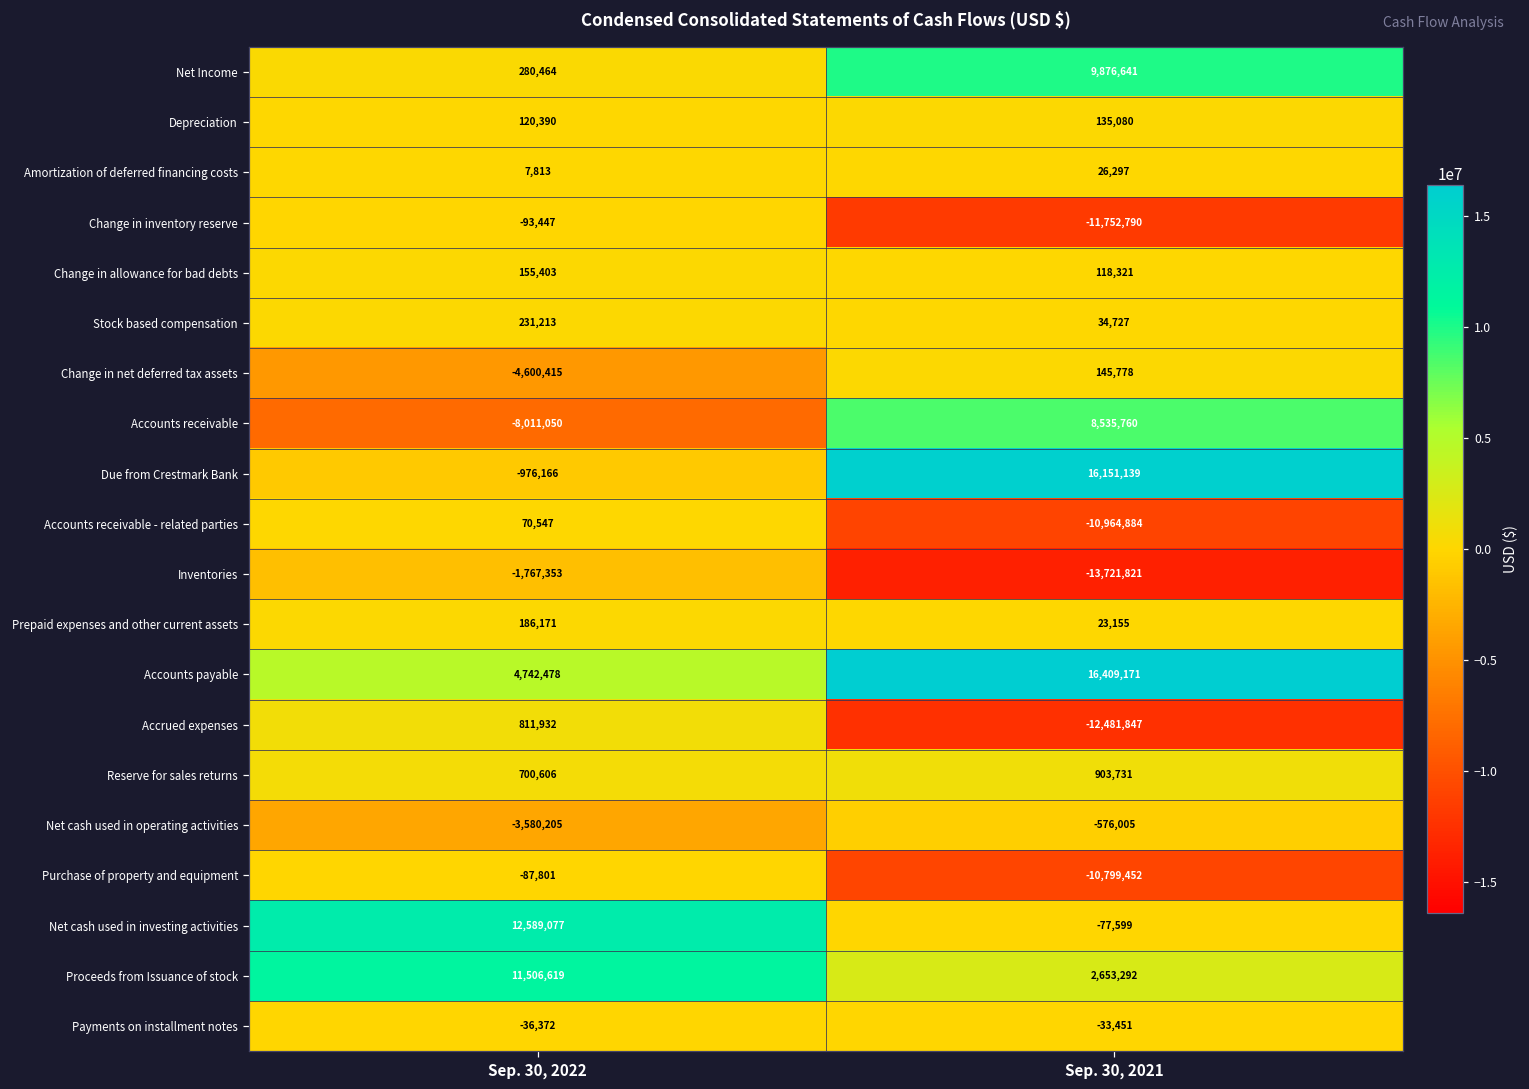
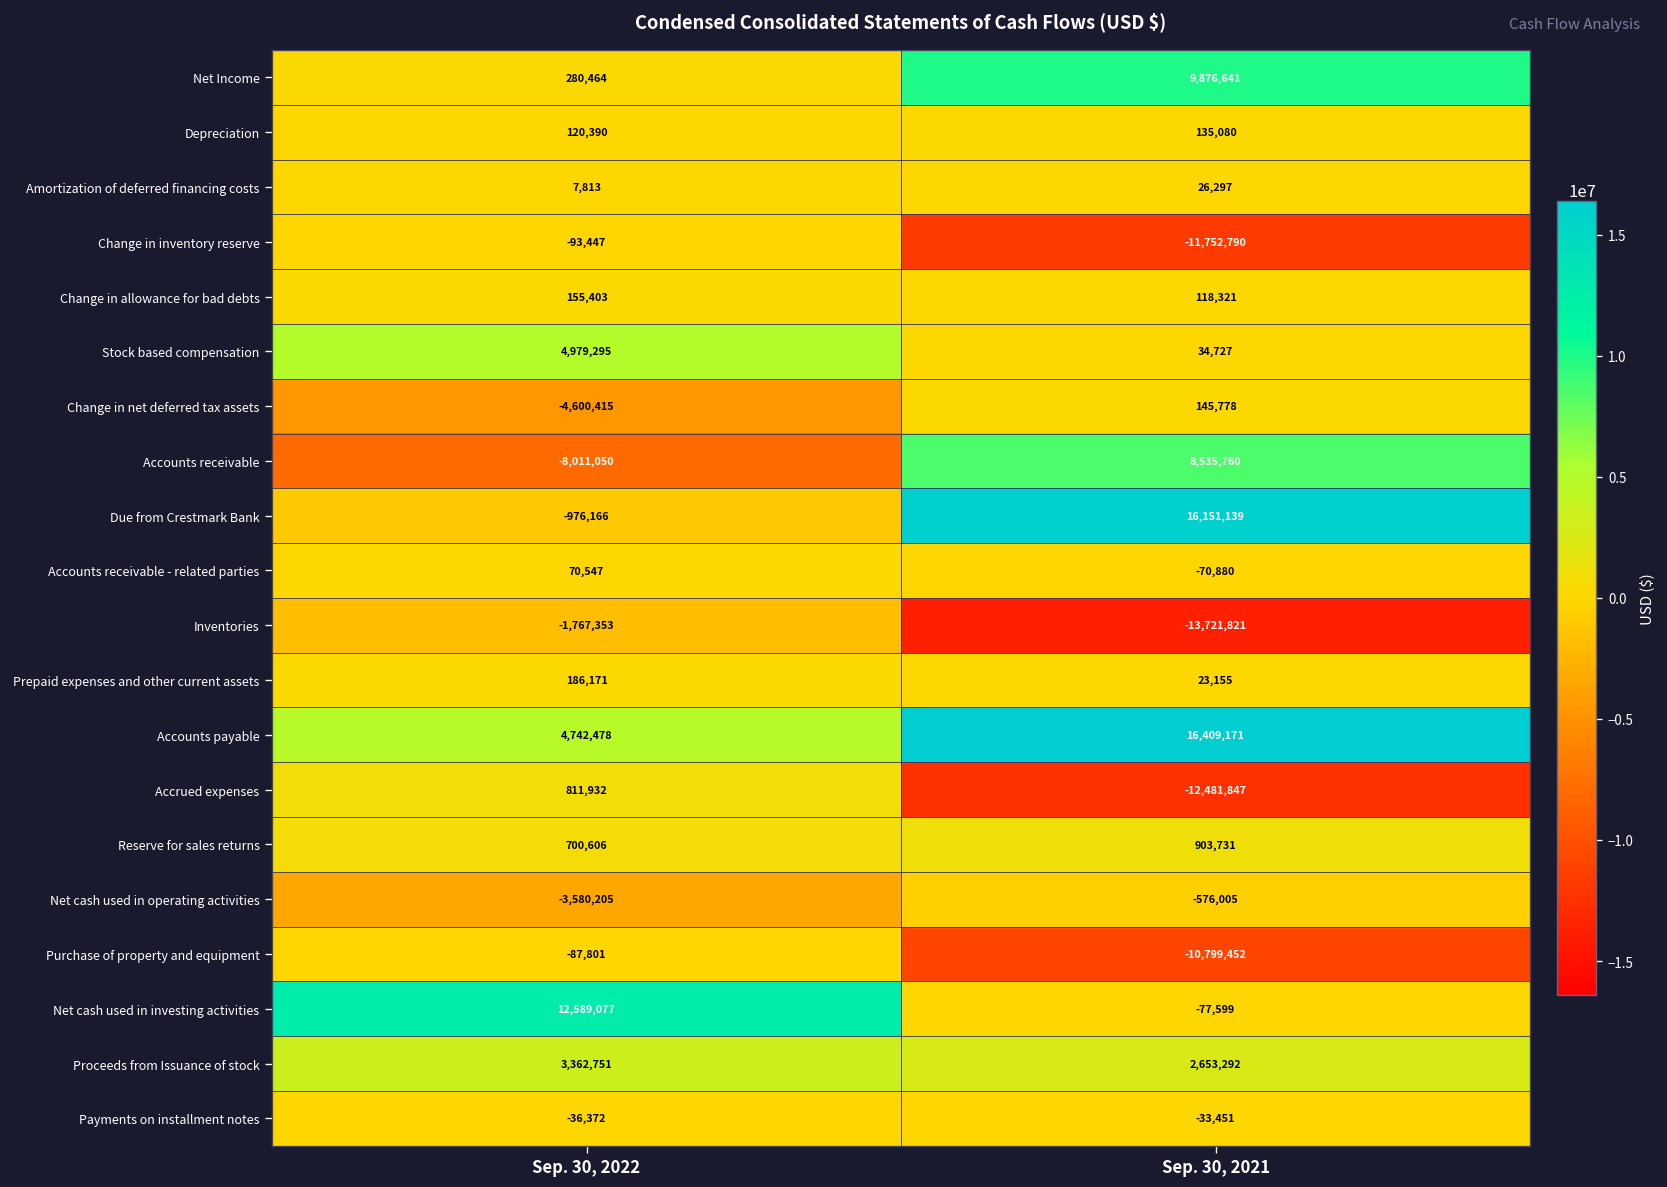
  {
    "Net Income": {
      "Sep. 30, 2022": "280,464",
      "Sep. 30, 2021": "9,876,641"
    },
    "Depreciation": {
      "Sep. 30, 2022": "120,390",
      "Sep. 30, 2021": "135,080"
    },
    "Amortization of deferred financing costs": {
      "Sep. 30, 2022": "7,813",
      "Sep. 30, 2021": "26,297"
    },
    "Change in inventory reserve": {
      "Sep. 30, 2022": "-93,447",
      "Sep. 30, 2021": "-11,752,790"
    },
    "Change in allowance for bad debts": {
      "Sep. 30, 2022": "155,403",
      "Sep. 30, 2021": "118,321"
    },
    "Stock based compensation": {
-     "Sep. 30, 2022": "231,213",
+     "Sep. 30, 2022": "4,979,295",
      "Sep. 30, 2021": "34,727"
    },
    "Change in net deferred tax assets": {
      "Sep. 30, 2022": "-4,600,415",
      "Sep. 30, 2021": "145,778"
    },
    "Accounts receivable": {
      "Sep. 30, 2022": "-8,011,050",
      "Sep. 30, 2021": "8,535,760"
    },
    "Due from Crestmark Bank": {
      "Sep. 30, 2022": "-976,166",
      "Sep. 30, 2021": "16,151,139"
    },
    "Accounts receivable - related parties": {
      "Sep. 30, 2022": "70,547",
-     "Sep. 30, 2021": "-10,964,884"
+     "Sep. 30, 2021": "-70,880"
    },
    "Inventories": {
      "Sep. 30, 2022": "-1,767,353",
      "Sep. 30, 2021": "-13,721,821"
    },
    "Prepaid expenses and other current assets": {
      "Sep. 30, 2022": "186,171",
      "Sep. 30, 2021": "23,155"
    },
    "Accounts payable": {
      "Sep. 30, 2022": "4,742,478",
      "Sep. 30, 2021": "16,409,171"
    },
    "Accrued expenses": {
      "Sep. 30, 2022": "811,932",
      "Sep. 30, 2021": "-12,481,847"
    },
    "Reserve for sales returns": {
      "Sep. 30, 2022": "700,606",
      "Sep. 30, 2021": "903,731"
    },
    "Net cash used in operating activities": {
      "Sep. 30, 2022": "-3,580,205",
      "Sep. 30, 2021": "-576,005"
    },
    "Purchase of property and equipment": {
      "Sep. 30, 2022": "-87,801",
      "Sep. 30, 2021": "-10,799,452"
    },
    "Net cash used in investing activities": {
      "Sep. 30, 2022": "12,589,077",
      "Sep. 30, 2021": "-77,599"
    },
    "Proceeds from Issuance of stock": {
-     "Sep. 30, 2022": "11,506,619",
+     "Sep. 30, 2022": "3,362,751",
      "Sep. 30, 2021": "2,653,292"
    },
    "Payments on installment notes": {
      "Sep. 30, 2022": "-36,372",
      "Sep. 30, 2021": "-33,451"
    }
  }
